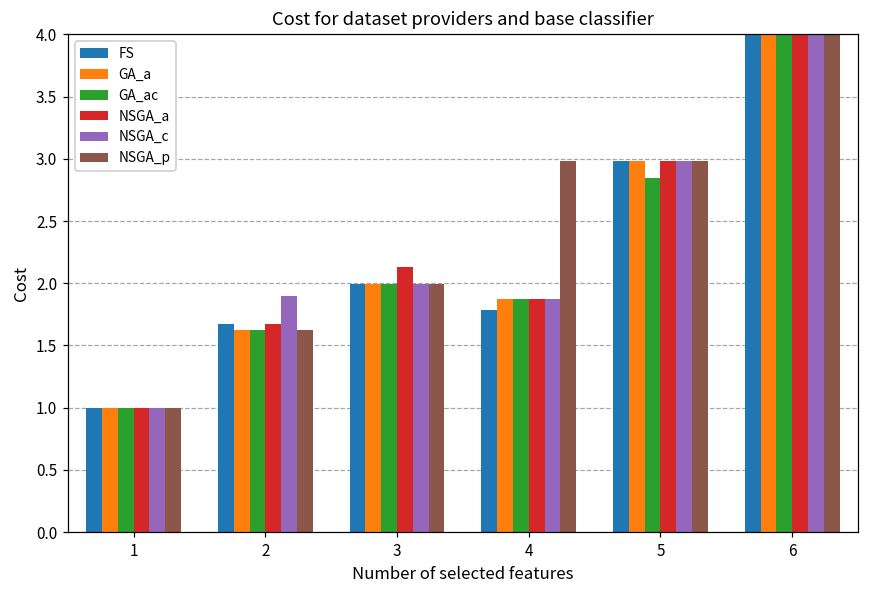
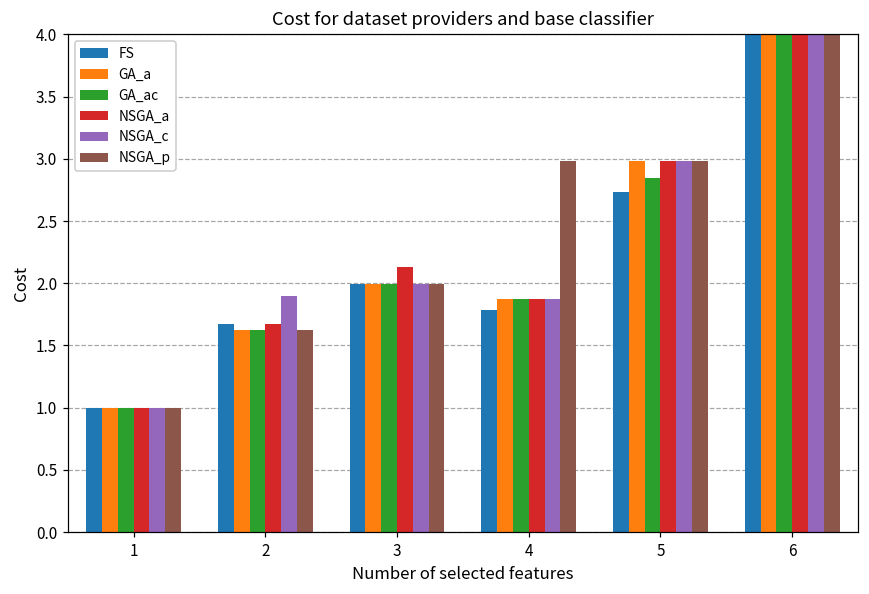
  {
    "FS": {
      "1": 1.00,
      "2": 1.67,
      "3": 1.99,
      "4": 1.78,
-     "5": 2.98,
+     "5": 2.73,
      "6": 4.00
    },
    "GA_a": {
      "1": 1.00,
      "2": 1.62,
      "3": 1.99,
      "4": 1.88,
      "5": 2.98,
      "6": 4.00
    },
    "GA_ac": {
      "1": 1.00,
      "2": 1.62,
      "3": 1.99,
      "4": 1.88,
      "5": 2.85,
      "6": 4.00
    },
    "NSGA_a": {
      "1": 1.00,
      "2": 1.67,
      "3": 2.13,
      "4": 1.88,
      "5": 2.98,
      "6": 4.00
    },
    "NSGA_c": {
      "1": 1.00,
      "2": 1.90,
      "3": 1.99,
      "4": 1.88,
      "5": 2.98,
      "6": 4.00
    },
    "NSGA_p": {
      "1": 1.00,
      "2": 1.62,
      "3": 1.99,
      "4": 2.98,
      "5": 2.98,
      "6": 4.00
    }
  }
